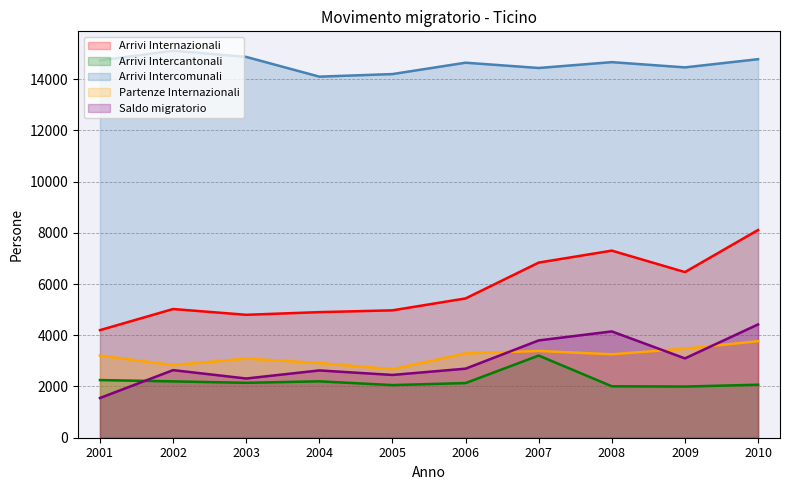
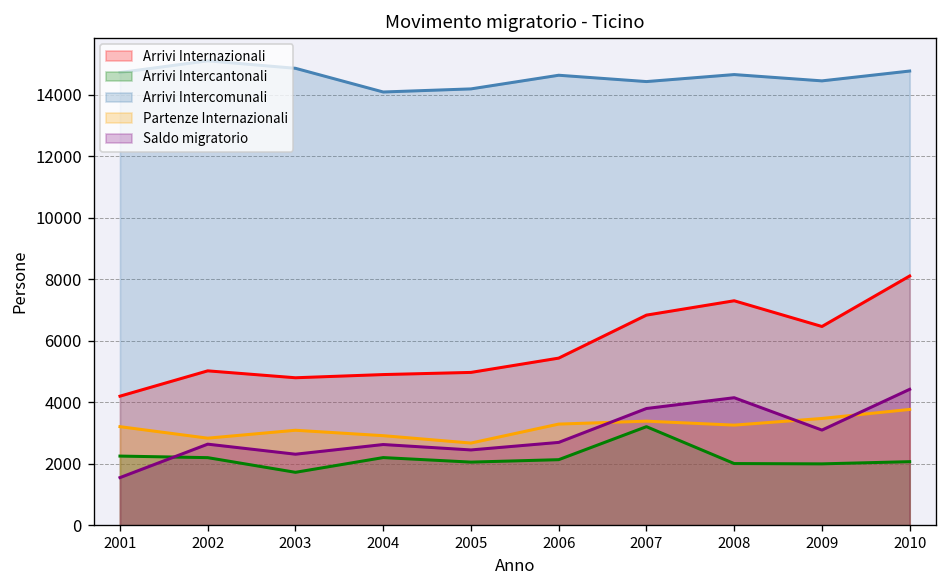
  {
    "Arrivi Internazionali": {
      "2001": 4200,
      "2002": 5000,
      "2003": 4800,
      "2004": 4900,
      "2005": 5000,
      "2006": 5400,
      "2007": 6800,
      "2008": 7300,
      "2009": 6500,
      "2010": 8100
    },
    "Arrivi Intercantonali": {
      "2001": 2300,
      "2002": 2200,
-     "2003": 2100,
+     "2003": 1700,
      "2004": 2200,
      "2005": 2100,
      "2006": 2100,
      "2007": 3200,
      "2008": 2000,
      "2009": 2000,
      "2010": 2100
    },
    "Partenze Internazionali": {
      "2001": 3200,
      "2002": 2800,
      "2003": 3100,
      "2004": 2900,
      "2005": 2700,
      "2006": 3300,
      "2007": 3400,
      "2008": 3300,
      "2009": 3500,
      "2010": 3800
    }
  }
